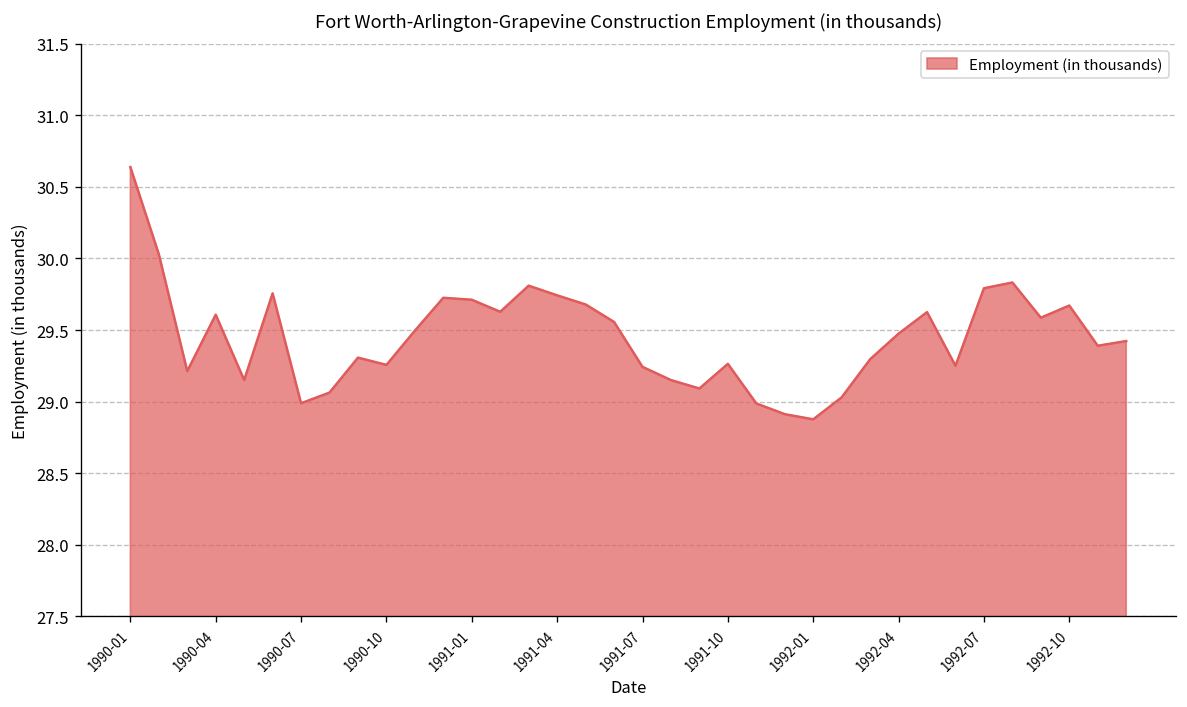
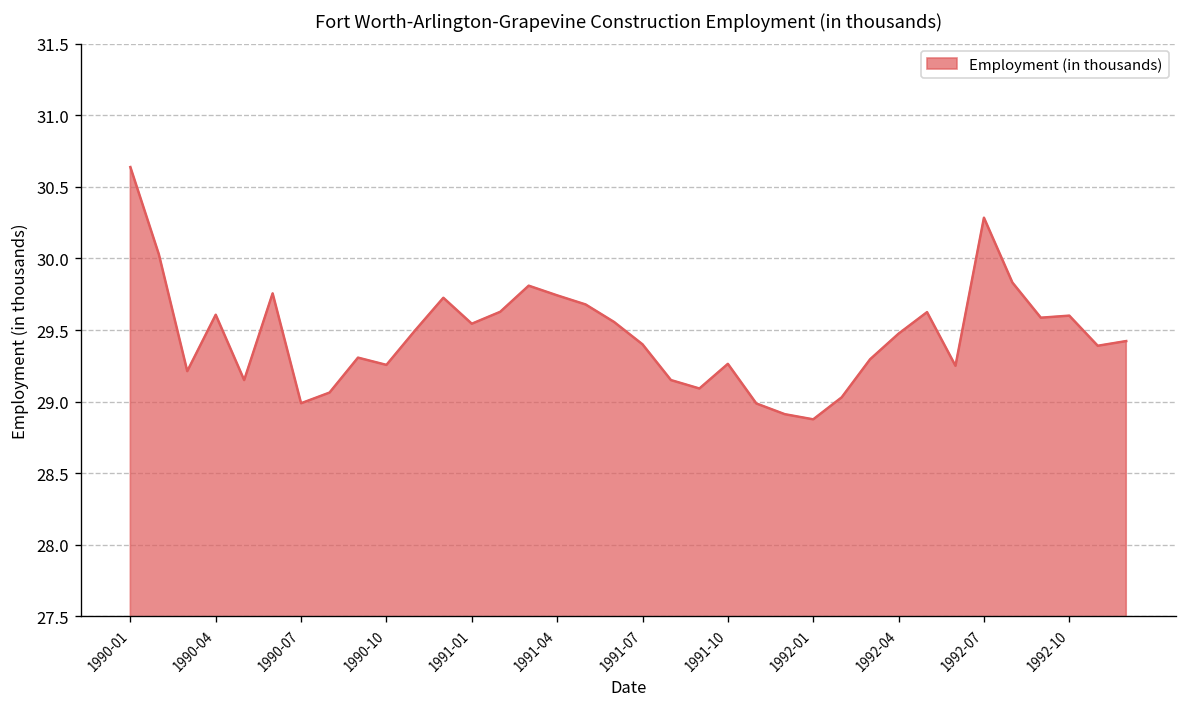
  {
    "1990-01": 30.64,
    "1990-04": 29.61,
    "1990-07": 28.99,
    "1990-10": 29.26,
-   "1991-01": 29.71,
+   "1991-01": 29.54,
    "1991-04": 29.74,
-   "1991-07": 29.24,
+   "1991-07": 29.40,
    "1991-10": 29.26,
    "1992-01": 28.88,
    "1992-04": 29.47,
-   "1992-07": 29.79,
-   "1992-10": 29.67
+   "1992-07": 30.28,
+   "1992-10": 29.60
  }
